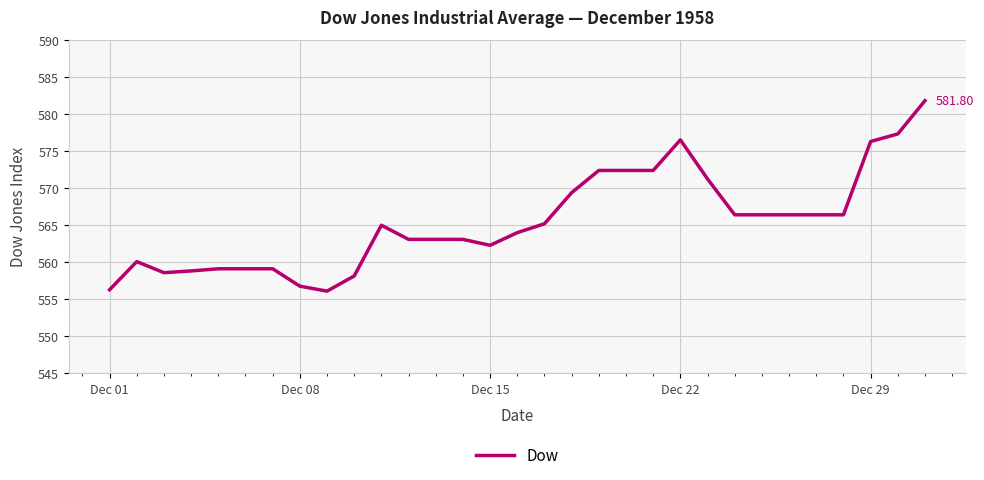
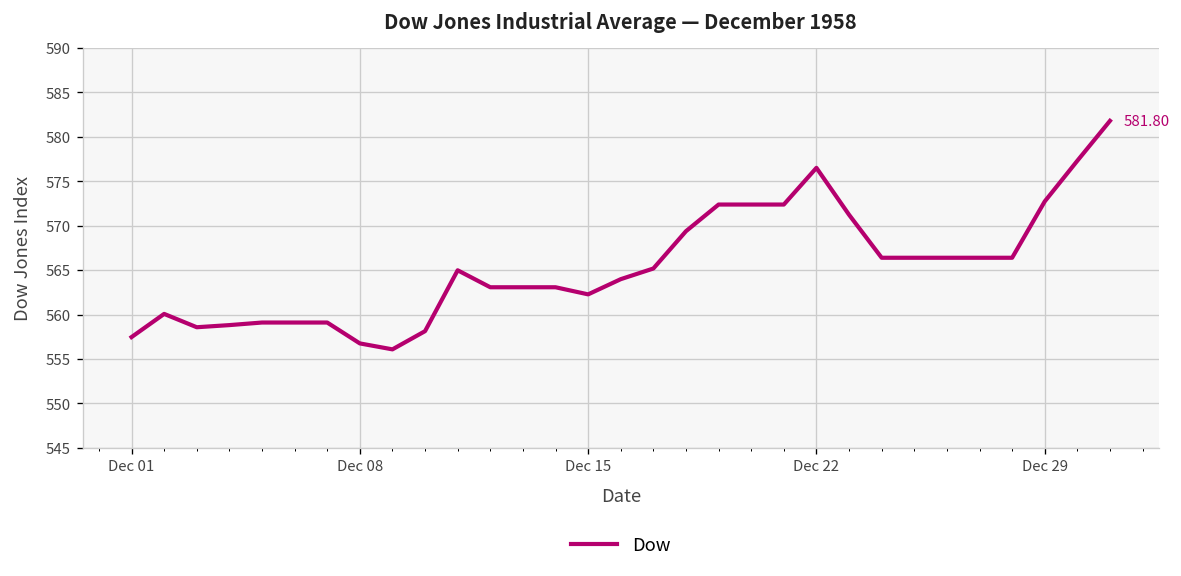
  {
-   "Dec 01": 556,
+   "Dec 01": 557,
    "Dec 08": 557,
    "Dec 15": 562,
    "Dec 22": 577,
-   "Dec 29": 576
+   "Dec 29": 573
  }
